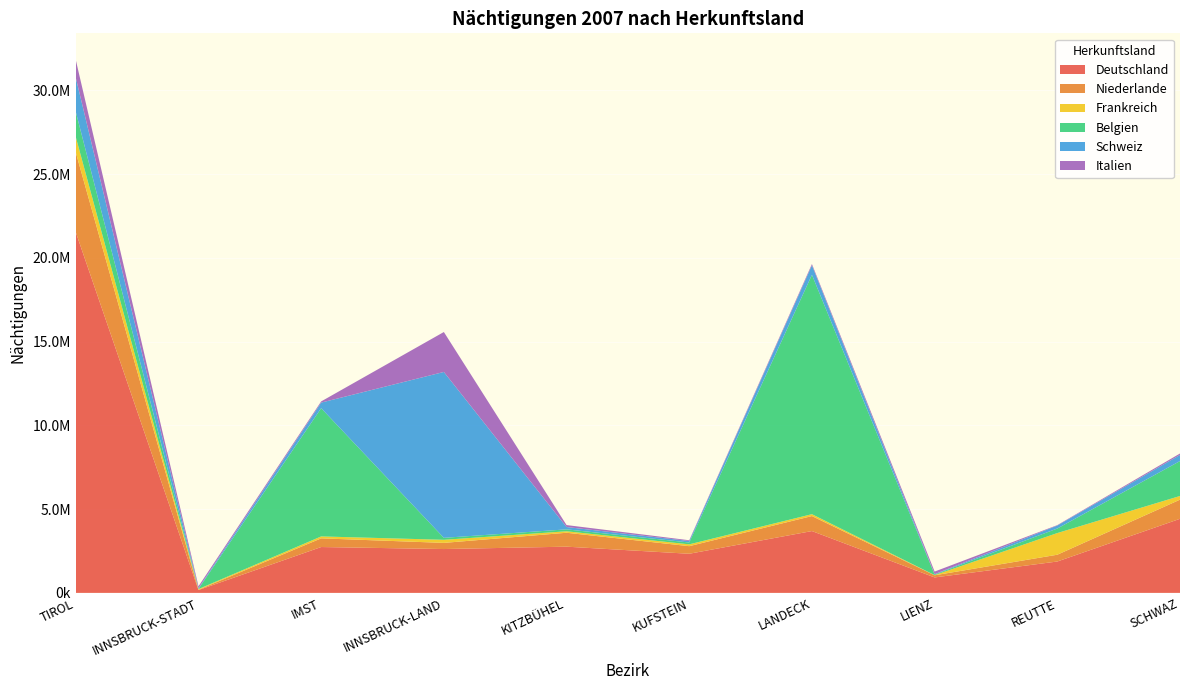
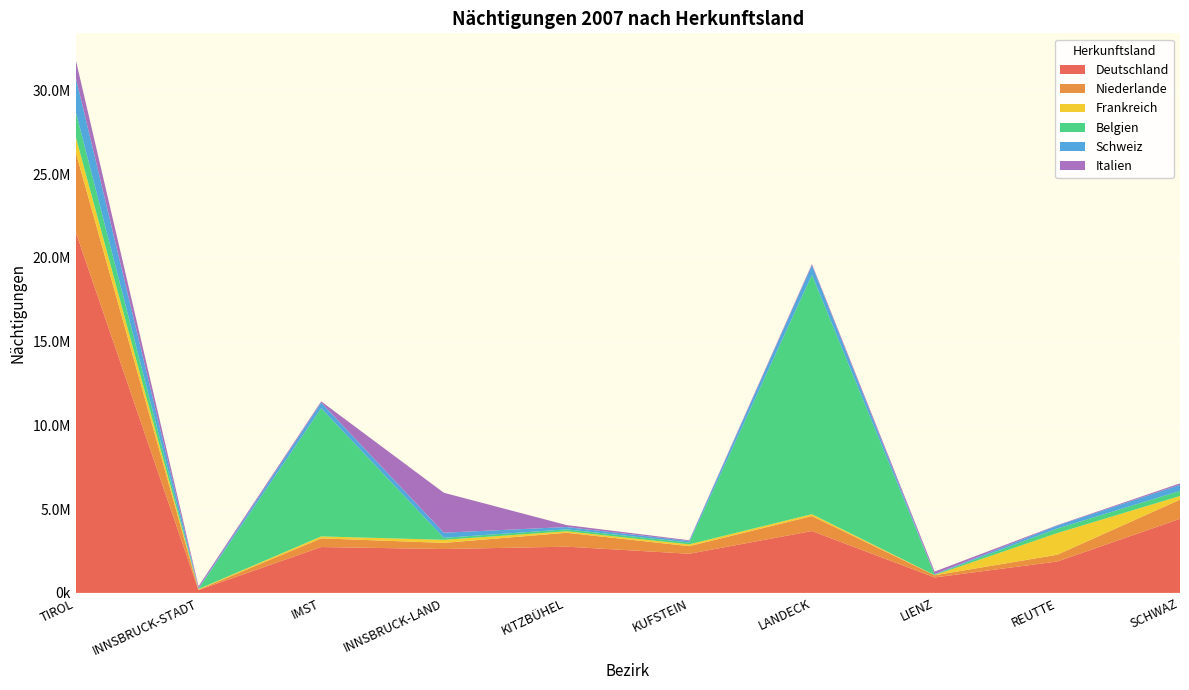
  {
    "Frankreich": {
      "TIROL": 900000,
      "REUTTE": 1300000,
      "SCHWAZ": 200000
    },
    "Belgien": {
      "TIROL": 1500000,
      "IMST": 7700000,
      "LANDECK": 14300000,
      "REUTTE": 300000,
-     "SCHWAZ": 2100000
+     "SCHWAZ": 300000
    },
    "Schweiz": {
      "TIROL": 2000000,
-     "INNSBRUCK-LAND": 9900000
+     "INNSBRUCK-LAND": 300000
    },
    "Italien": {
      "TIROL": 1100000,
      "INNSBRUCK-LAND": 2400000,
      "LIENZ": 200000
    }
  }
